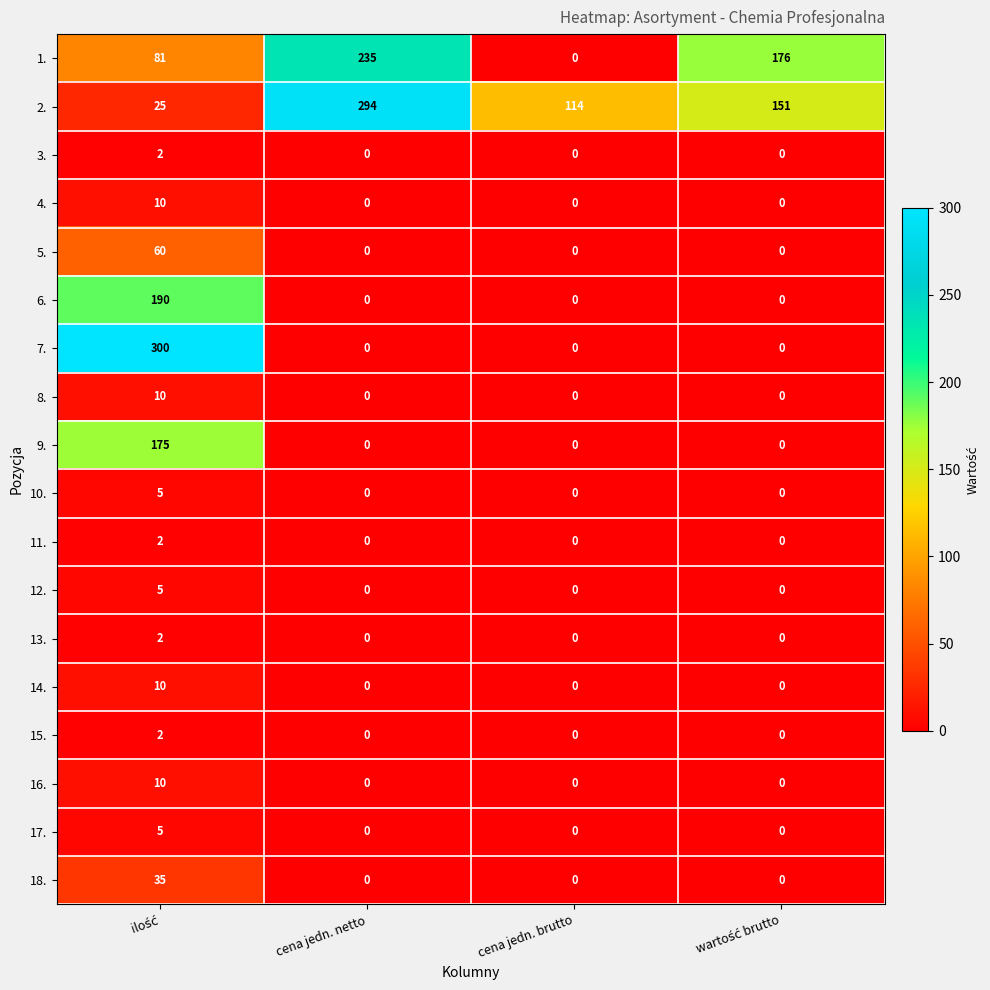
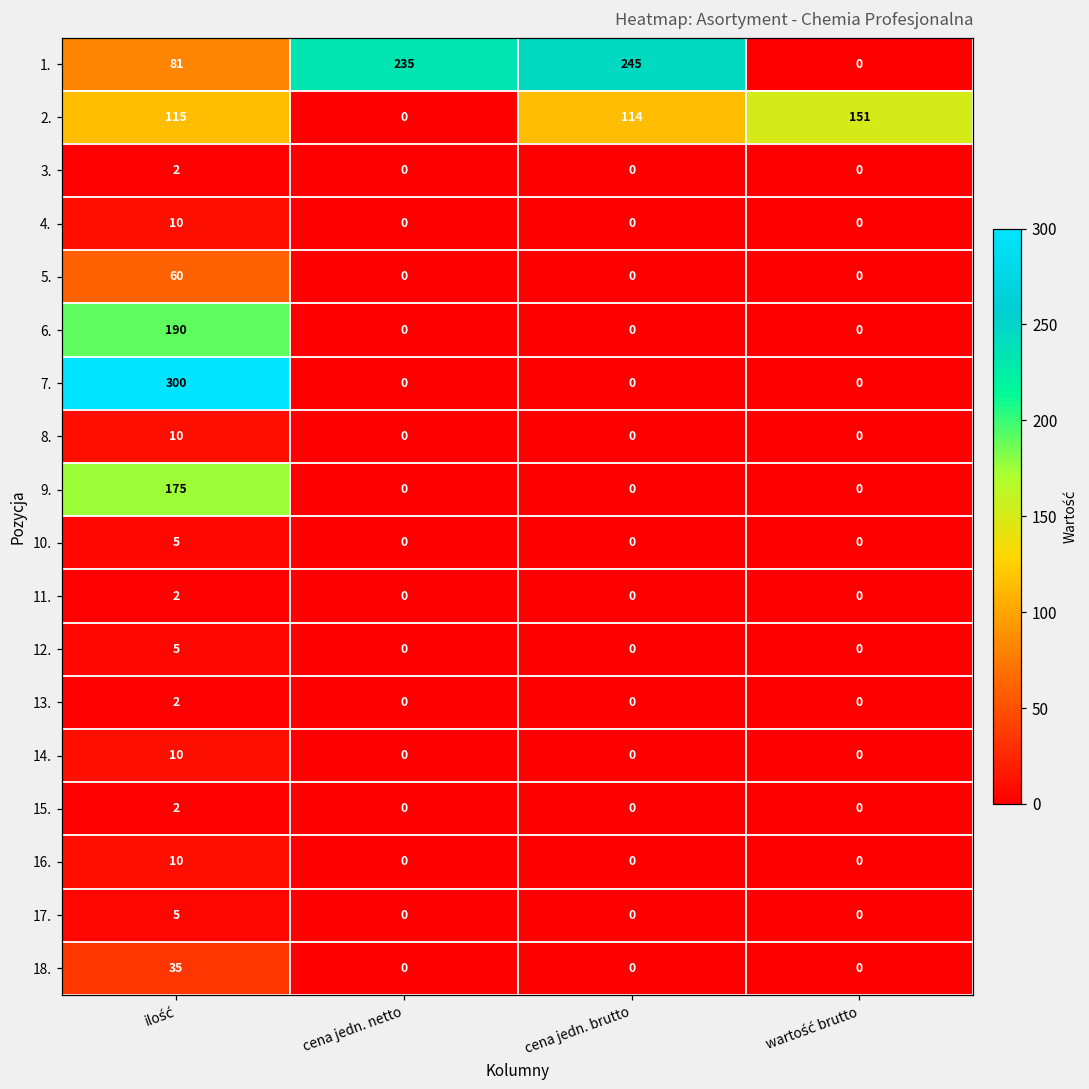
  {
    "1.": {
      "ilość": 81,
      "cena jedn. netto": 235,
-     "cena jedn. brutto": 0,
-     "wartość brutto": 176
+     "cena jedn. brutto": 245,
+     "wartość brutto": 0
    },
    "2.": {
-     "ilość": 25,
-     "cena jedn. netto": 294,
+     "ilość": 115,
+     "cena jedn. netto": 0,
      "cena jedn. brutto": 114,
      "wartość brutto": 151
    },
    "3.": {
      "ilość": 2,
      "cena jedn. netto": 0,
      "cena jedn. brutto": 0,
      "wartość brutto": 0
    },
    "4.": {
      "ilość": 10,
      "cena jedn. netto": 0,
      "cena jedn. brutto": 0,
      "wartość brutto": 0
    },
    "5.": {
      "ilość": 60,
      "cena jedn. netto": 0,
      "cena jedn. brutto": 0,
      "wartość brutto": 0
    },
    "6.": {
      "ilość": 190,
      "cena jedn. netto": 0,
      "cena jedn. brutto": 0,
      "wartość brutto": 0
    },
    "7.": {
      "ilość": 300,
      "cena jedn. netto": 0,
      "cena jedn. brutto": 0,
      "wartość brutto": 0
    },
    "8.": {
      "ilość": 10,
      "cena jedn. netto": 0,
      "cena jedn. brutto": 0,
      "wartość brutto": 0
    },
    "9.": {
      "ilość": 175,
      "cena jedn. netto": 0,
      "cena jedn. brutto": 0,
      "wartość brutto": 0
    },
    "10.": {
      "ilość": 5,
      "cena jedn. netto": 0,
      "cena jedn. brutto": 0,
      "wartość brutto": 0
    },
    "11.": {
      "ilość": 2,
      "cena jedn. netto": 0,
      "cena jedn. brutto": 0,
      "wartość brutto": 0
    },
    "12.": {
      "ilość": 5,
      "cena jedn. netto": 0,
      "cena jedn. brutto": 0,
      "wartość brutto": 0
    },
    "13.": {
      "ilość": 2,
      "cena jedn. netto": 0,
      "cena jedn. brutto": 0,
      "wartość brutto": 0
    },
    "14.": {
      "ilość": 10,
      "cena jedn. netto": 0,
      "cena jedn. brutto": 0,
      "wartość brutto": 0
    },
    "15.": {
      "ilość": 2,
      "cena jedn. netto": 0,
      "cena jedn. brutto": 0,
      "wartość brutto": 0
    },
    "16.": {
      "ilość": 10,
      "cena jedn. netto": 0,
      "cena jedn. brutto": 0,
      "wartość brutto": 0
    },
    "17.": {
      "ilość": 5,
      "cena jedn. netto": 0,
      "cena jedn. brutto": 0,
      "wartość brutto": 0
    },
    "18.": {
      "ilość": 35,
      "cena jedn. netto": 0,
      "cena jedn. brutto": 0,
      "wartość brutto": 0
    }
  }
